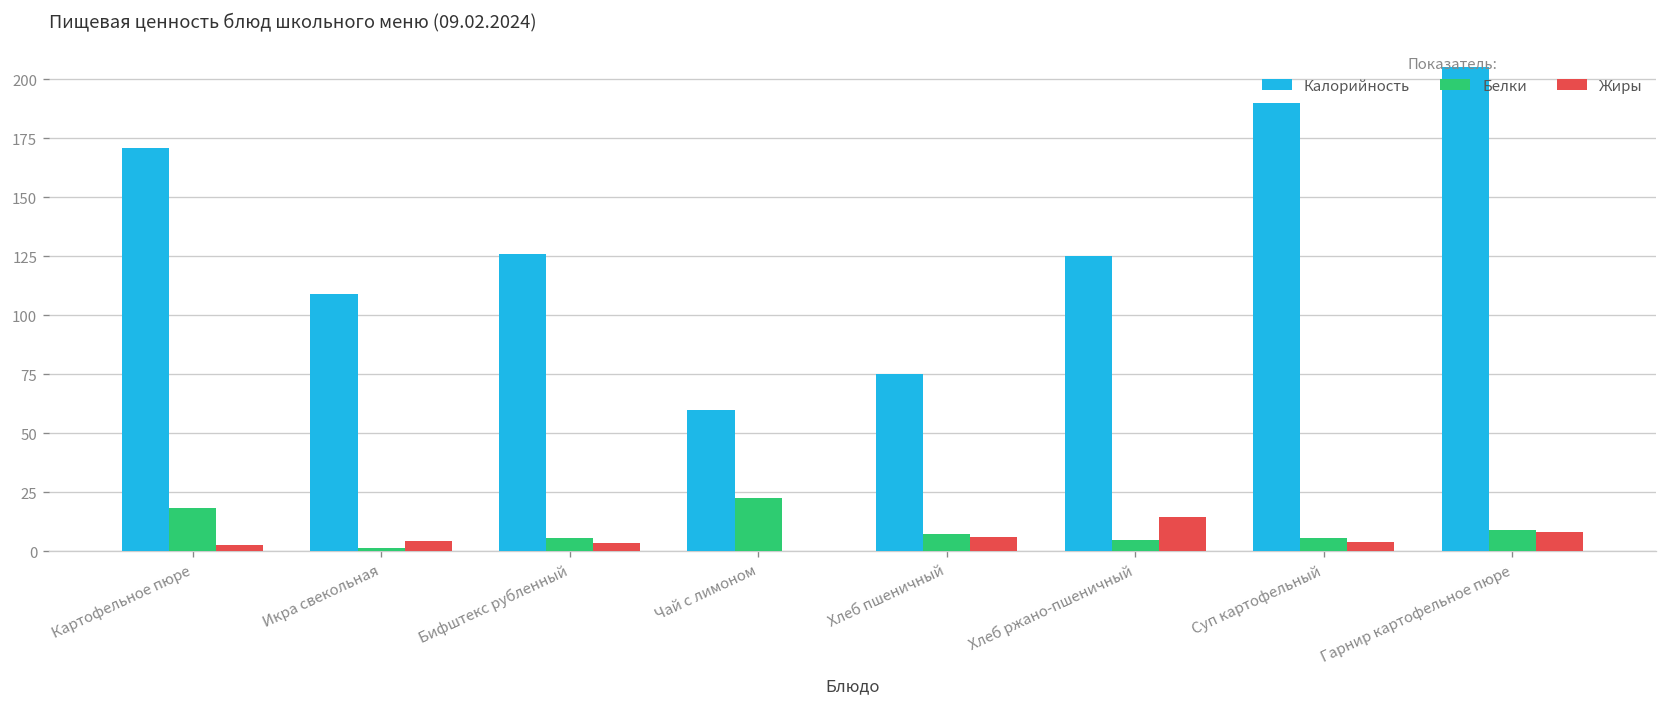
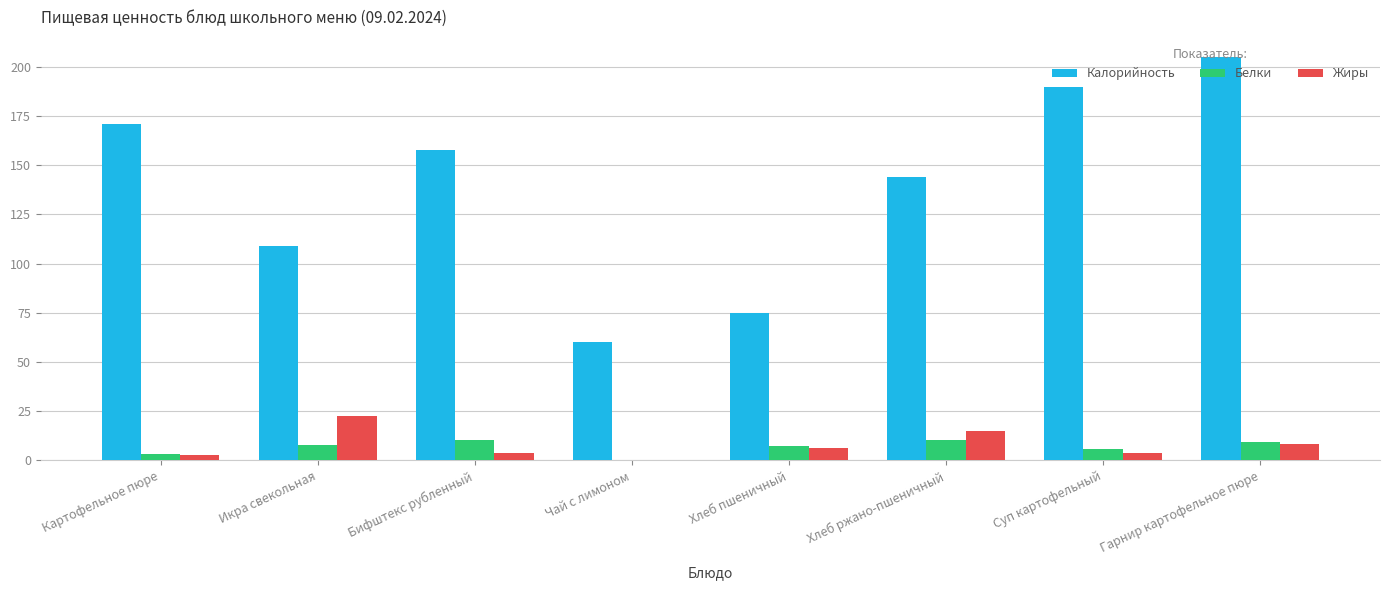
  {
    "Калорийность": {
      "Картофельное пюре": 171,
      "Икра свекольная": 109,
-     "Бифштекс рубленный": 126,
+     "Бифштекс рубленный": 158,
      "Чай с лимоном": 60,
      "Хлеб пшеничный": 75,
-     "Хлеб ржано-пшеничный": 125,
+     "Хлеб ржано-пшеничный": 144,
      "Суп картофельный": 190,
      "Гарнир картофельное пюре": 205
    },
    "Белки": {
-     "Картофельное пюре": 18,
-     "Икра свекольная": 2,
-     "Бифштекс рубленный": 6,
-     "Чай с лимоном": 23,
+     "Картофельное пюре": 3,
+     "Икра свекольная": 8,
+     "Бифштекс рубленный": 10,
+     "Чай с лимоном": 0,
      "Хлеб пшеничный": 7,
-     "Хлеб ржано-пшеничный": 5,
+     "Хлеб ржано-пшеничный": 11,
      "Суп картофельный": 6,
      "Гарнир картофельное пюре": 9
    },
    "Жиры": {
      "Картофельное пюре": 3,
-     "Икра свекольная": 4,
+     "Икра свекольная": 22,
      "Бифштекс рубленный": 4,
      "Чай с лимоном": 0,
      "Хлеб пшеничный": 6,
      "Хлеб ржано-пшеничный": 15,
      "Суп картофельный": 4,
      "Гарнир картофельное пюре": 8
    }
  }
